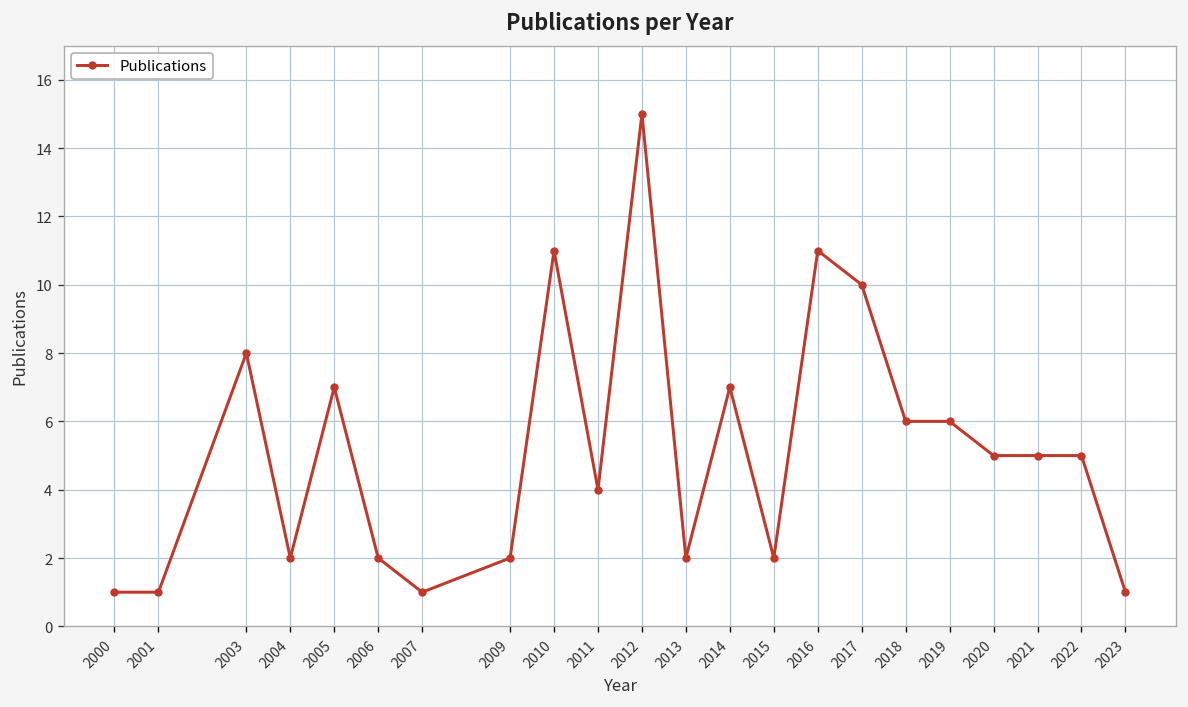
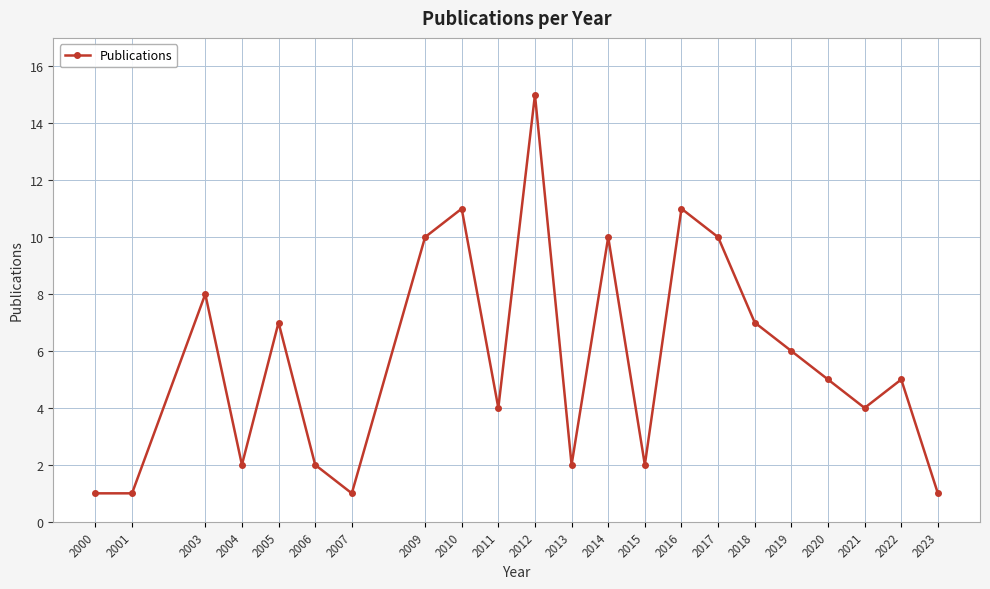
  {
    "2000": 1,
    "2001": 1,
    "2003": 8,
    "2004": 2,
    "2005": 7,
    "2006": 2,
    "2007": 1,
-   "2009": 2,
+   "2009": 10,
    "2010": 11,
    "2011": 4,
    "2012": 15,
    "2013": 2,
-   "2014": 7,
+   "2014": 10,
    "2015": 2,
    "2016": 11,
    "2017": 10,
-   "2018": 6,
+   "2018": 7,
    "2019": 6,
    "2020": 5,
-   "2021": 5,
+   "2021": 4,
    "2022": 5,
    "2023": 1
  }
